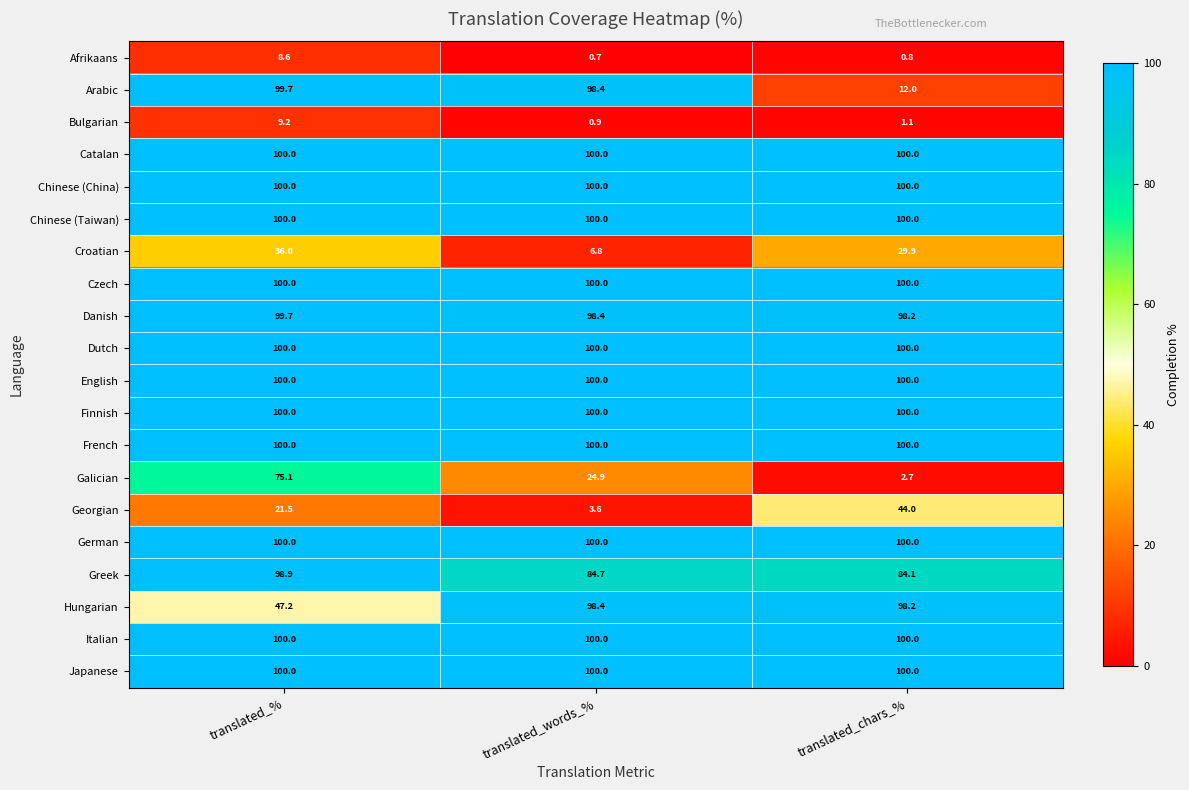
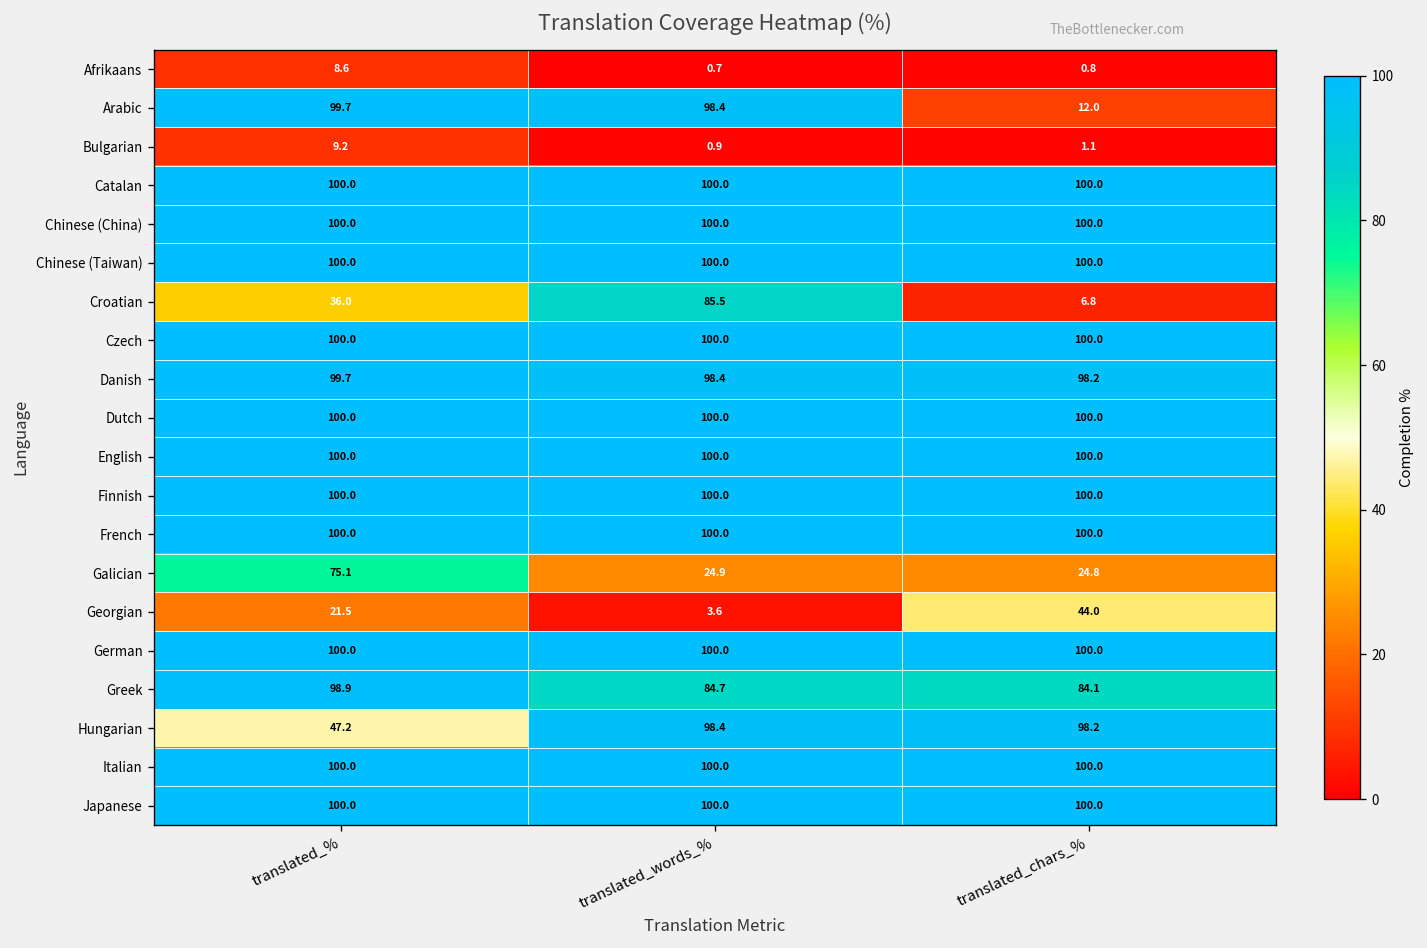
  {
    "Afrikaans": {
      "translated_%": 8.6,
      "translated_words_%": 0.7,
      "translated_chars_%": 0.8
    },
    "Arabic": {
      "translated_%": 99.7,
      "translated_words_%": 98.4,
      "translated_chars_%": 12.0
    },
    "Bulgarian": {
      "translated_%": 9.2,
      "translated_words_%": 0.9,
      "translated_chars_%": 1.1
    },
    "Catalan": {
      "translated_%": 100.0,
      "translated_words_%": 100.0,
      "translated_chars_%": 100.0
    },
    "Chinese (China)": {
      "translated_%": 100.0,
      "translated_words_%": 100.0,
      "translated_chars_%": 100.0
    },
    "Chinese (Taiwan)": {
      "translated_%": 100.0,
      "translated_words_%": 100.0,
      "translated_chars_%": 100.0
    },
    "Croatian": {
      "translated_%": 36.0,
-     "translated_words_%": 6.8,
-     "translated_chars_%": 29.9
+     "translated_words_%": 85.5,
+     "translated_chars_%": 6.8
    },
    "Czech": {
      "translated_%": 100.0,
      "translated_words_%": 100.0,
      "translated_chars_%": 100.0
    },
    "Danish": {
      "translated_%": 99.7,
      "translated_words_%": 98.4,
      "translated_chars_%": 98.2
    },
    "Dutch": {
      "translated_%": 100.0,
      "translated_words_%": 100.0,
      "translated_chars_%": 100.0
    },
    "English": {
      "translated_%": 100.0,
      "translated_words_%": 100.0,
      "translated_chars_%": 100.0
    },
    "Finnish": {
      "translated_%": 100.0,
      "translated_words_%": 100.0,
      "translated_chars_%": 100.0
    },
    "French": {
      "translated_%": 100.0,
      "translated_words_%": 100.0,
      "translated_chars_%": 100.0
    },
    "Galician": {
      "translated_%": 75.1,
      "translated_words_%": 24.9,
-     "translated_chars_%": 2.7
+     "translated_chars_%": 24.8
    },
    "Georgian": {
      "translated_%": 21.5,
      "translated_words_%": 3.6,
      "translated_chars_%": 44.0
    },
    "German": {
      "translated_%": 100.0,
      "translated_words_%": 100.0,
      "translated_chars_%": 100.0
    },
    "Greek": {
      "translated_%": 98.9,
      "translated_words_%": 84.7,
      "translated_chars_%": 84.1
    },
    "Hungarian": {
      "translated_%": 47.2,
      "translated_words_%": 98.4,
      "translated_chars_%": 98.2
    },
    "Italian": {
      "translated_%": 100.0,
      "translated_words_%": 100.0,
      "translated_chars_%": 100.0
    },
    "Japanese": {
      "translated_%": 100.0,
      "translated_words_%": 100.0,
      "translated_chars_%": 100.0
    }
  }
